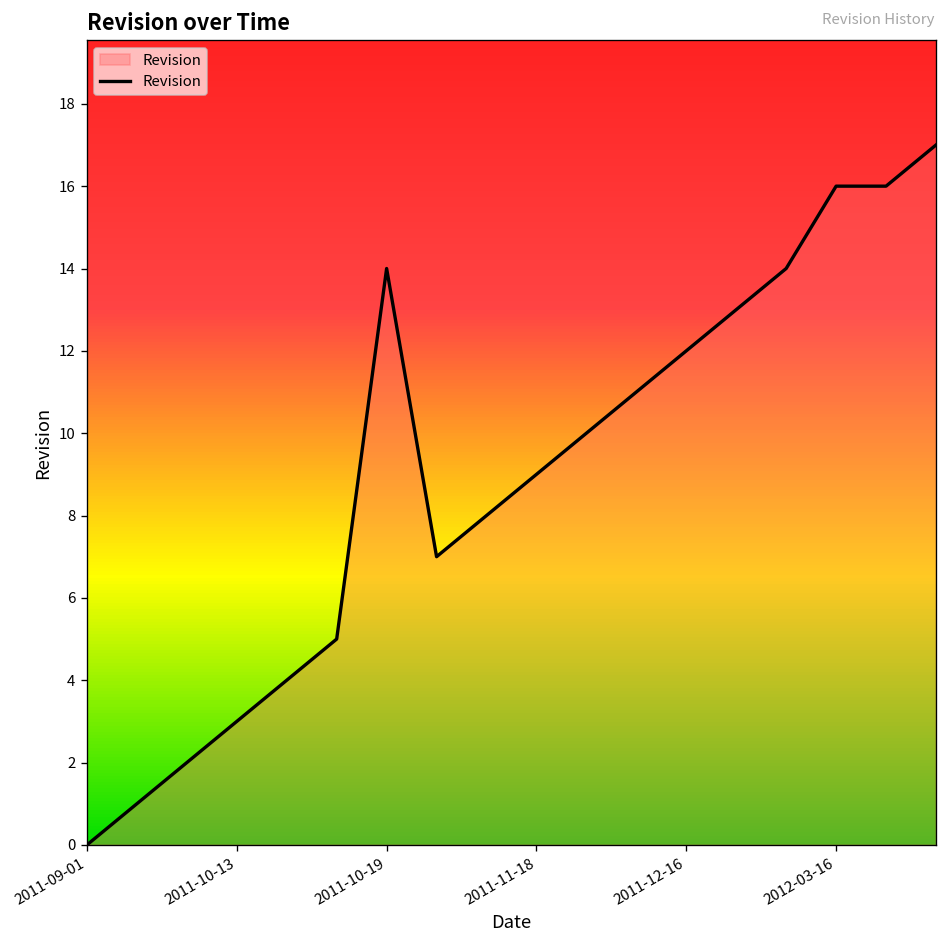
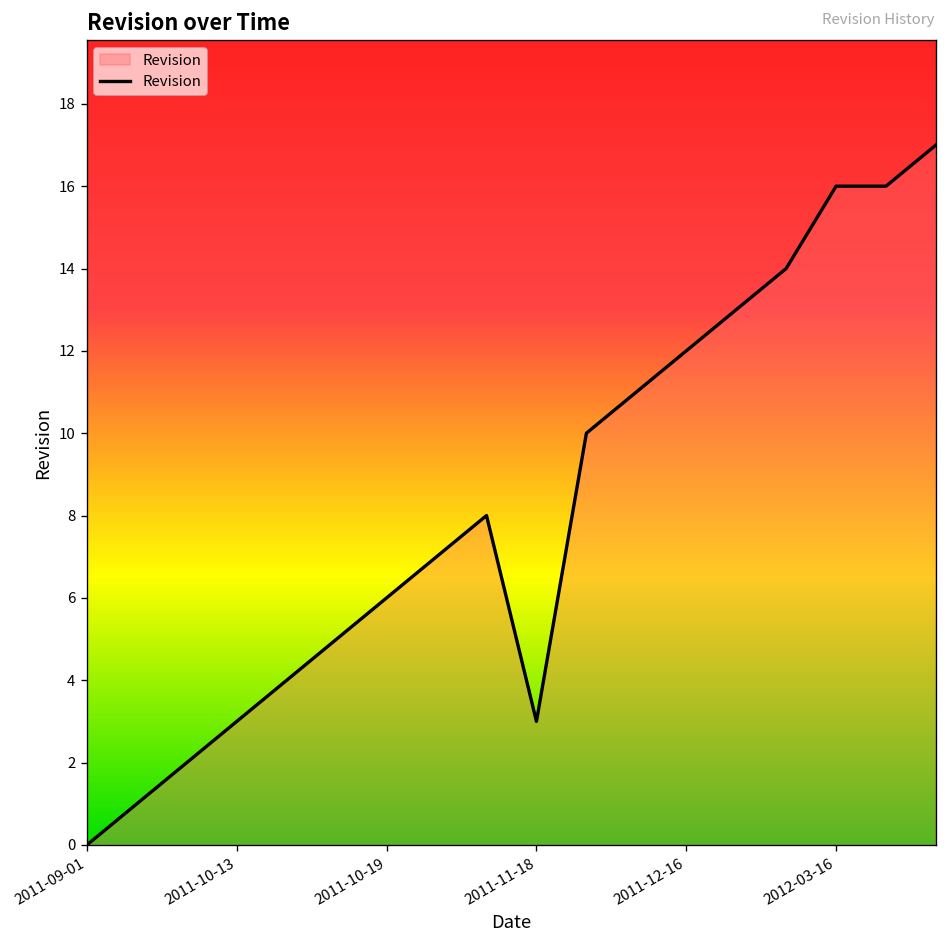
  {
    "2011-09-01": 0,
-   "2011-10-19": 14,
-   "2011-11-18": 9,
+   "2011-10-19": 6,
+   "2011-11-18": 3,
    "2011-12-16": 12,
    "2012-03-16": 16
  }
